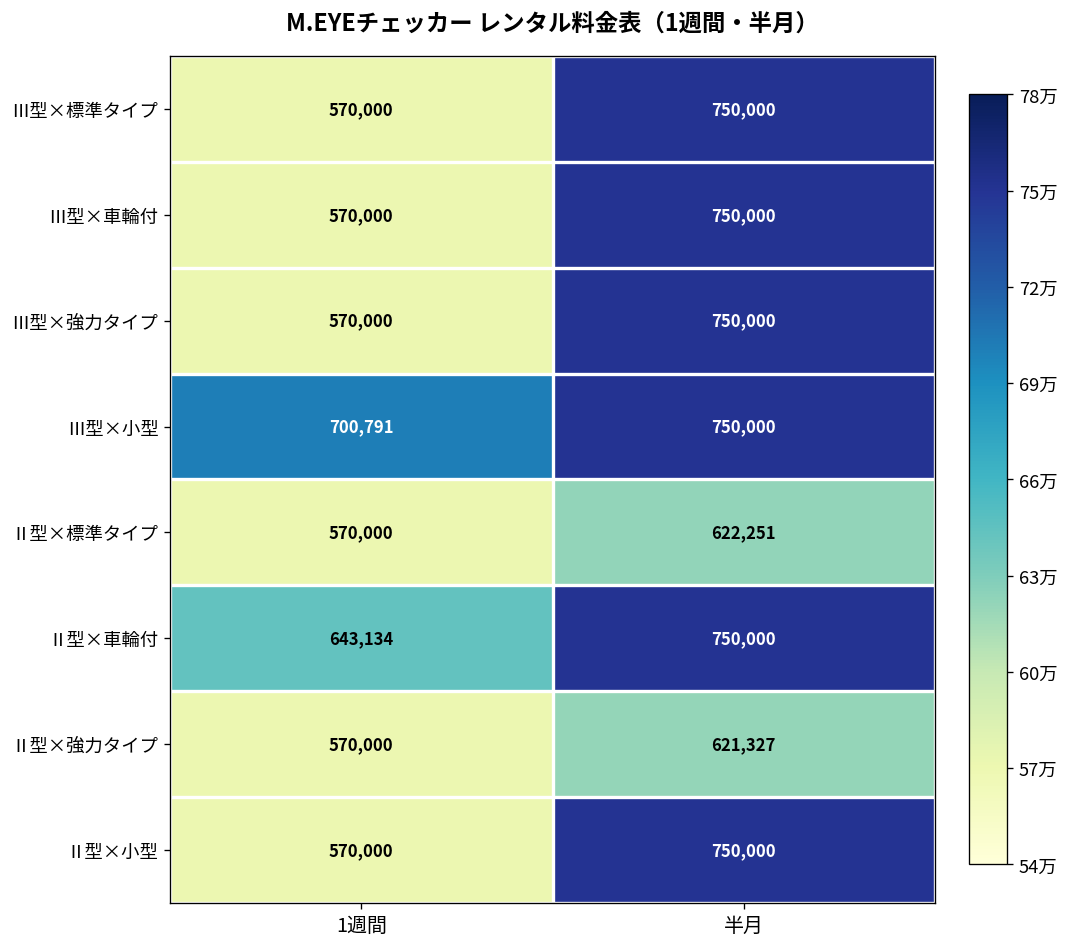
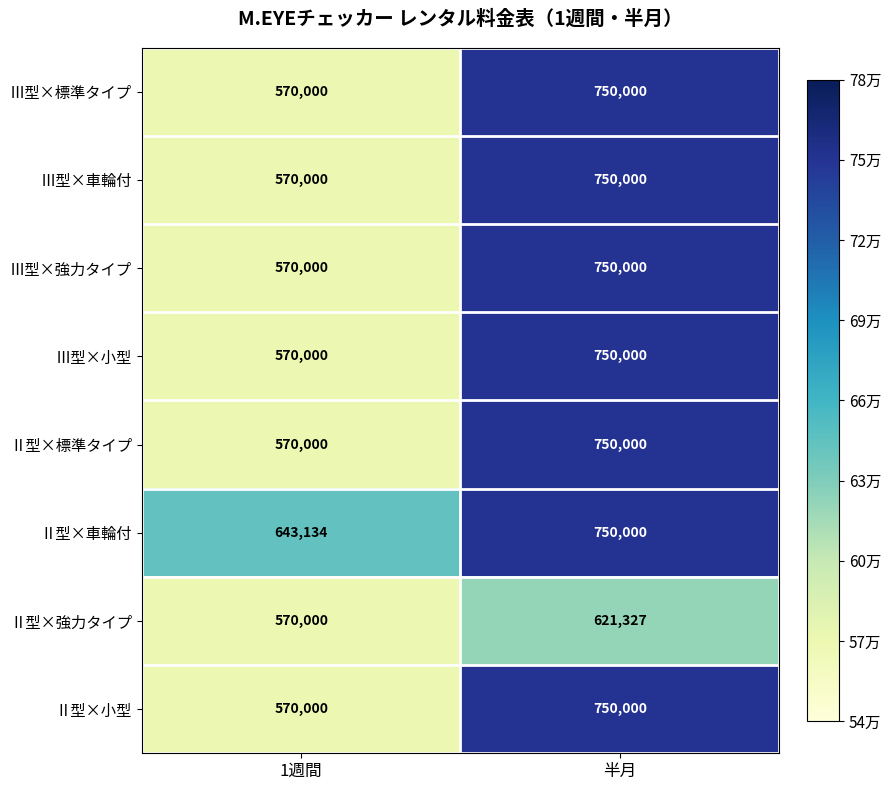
  {
    "Ⅲ型×標準タイプ": {
      "1週間": "570,000",
      "半月": "750,000"
    },
    "Ⅲ型×車輪付": {
      "1週間": "570,000",
      "半月": "750,000"
    },
    "Ⅲ型×強力タイプ": {
      "1週間": "570,000",
      "半月": "750,000"
    },
    "Ⅲ型×小型": {
-     "1週間": "700,791",
+     "1週間": "570,000",
      "半月": "750,000"
    },
    "Ⅱ型×標準タイプ": {
      "1週間": "570,000",
-     "半月": "622,251"
+     "半月": "750,000"
    },
    "Ⅱ型×車輪付": {
      "1週間": "643,134",
      "半月": "750,000"
    },
    "Ⅱ型×強力タイプ": {
      "1週間": "570,000",
      "半月": "621,327"
    },
    "Ⅱ型×小型": {
      "1週間": "570,000",
      "半月": "750,000"
    }
  }
